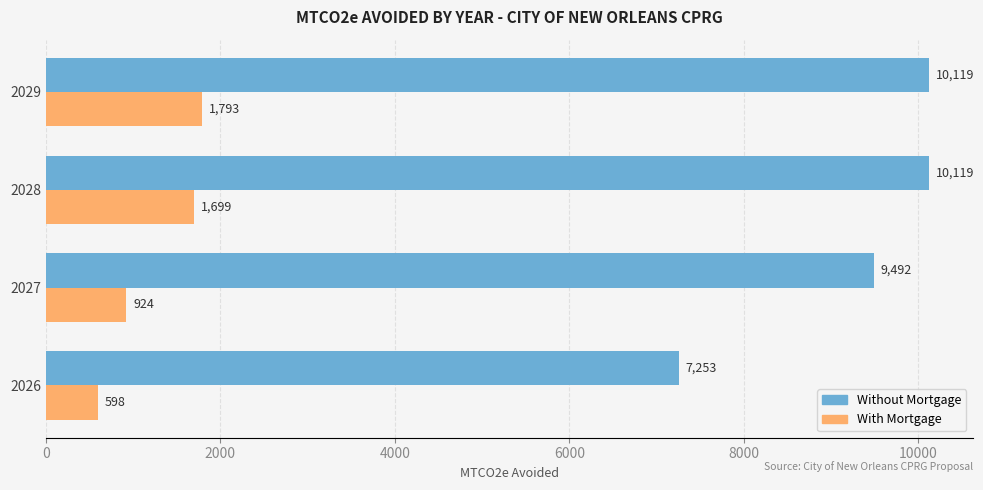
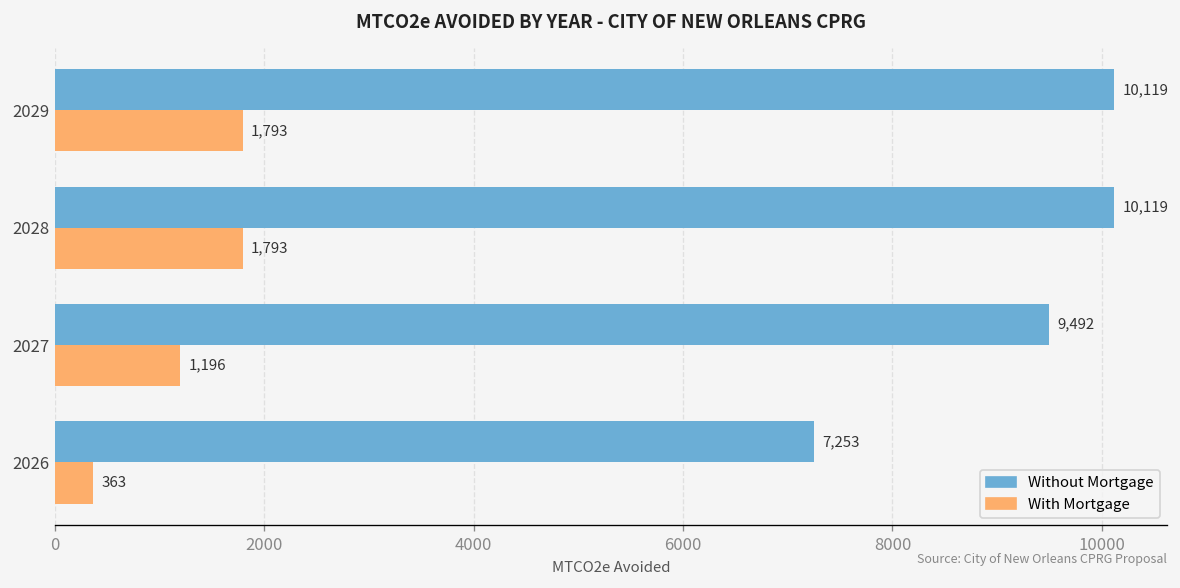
  {
    "Without Mortgage": {
      "2029": "10,119",
      "2028": "10,119",
      "2027": "9,492",
      "2026": "7,253"
    },
    "With Mortgage": {
      "2029": "1,793",
-     "2028": "1,699",
-     "2027": "924",
-     "2026": "598"
+     "2028": "1,793",
+     "2027": "1,196",
+     "2026": "363"
    }
  }
